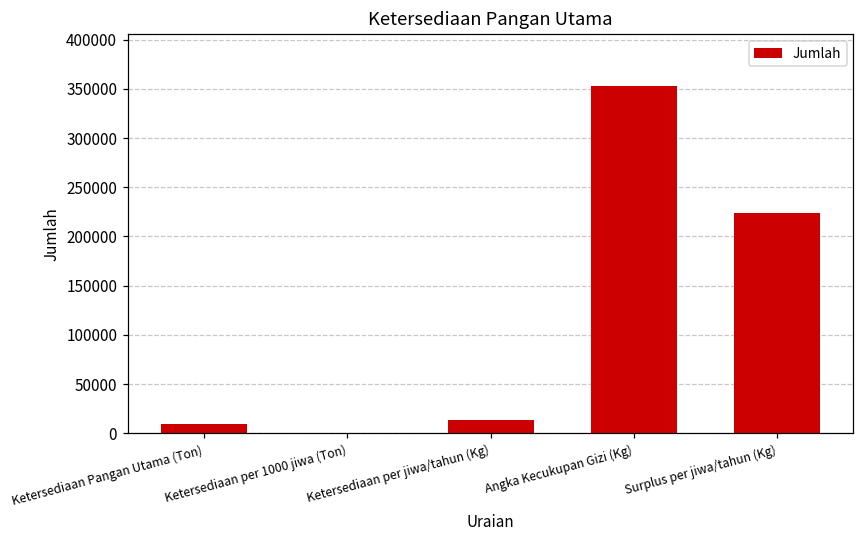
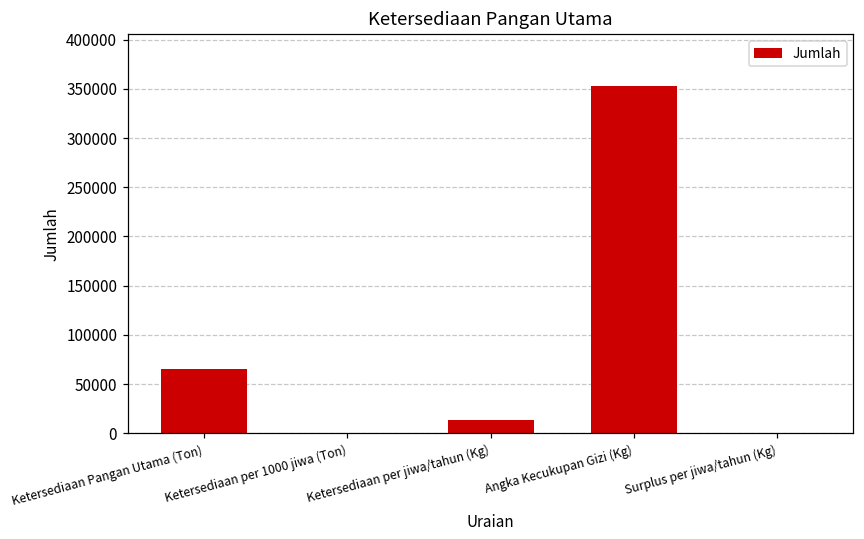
  {
-   "Ketersediaan Pangan Utama (Ton)": 10000,
+   "Ketersediaan Pangan Utama (Ton)": 70000,
    "Ketersediaan per jiwa/tahun (Kg)": 10000,
    "Angka Kecukupan Gizi (Kg)": 350000,
-   "Surplus per jiwa/tahun (Kg)": 220000
+   "Surplus per jiwa/tahun (Kg)": 0
  }
